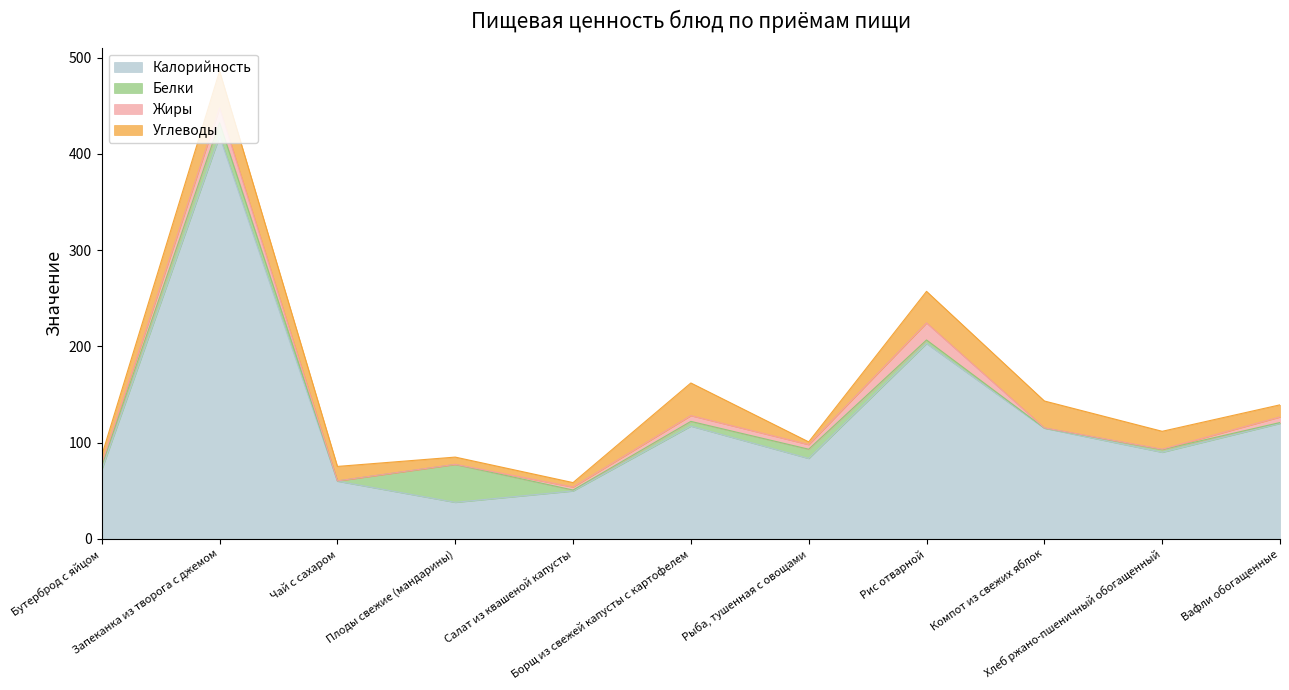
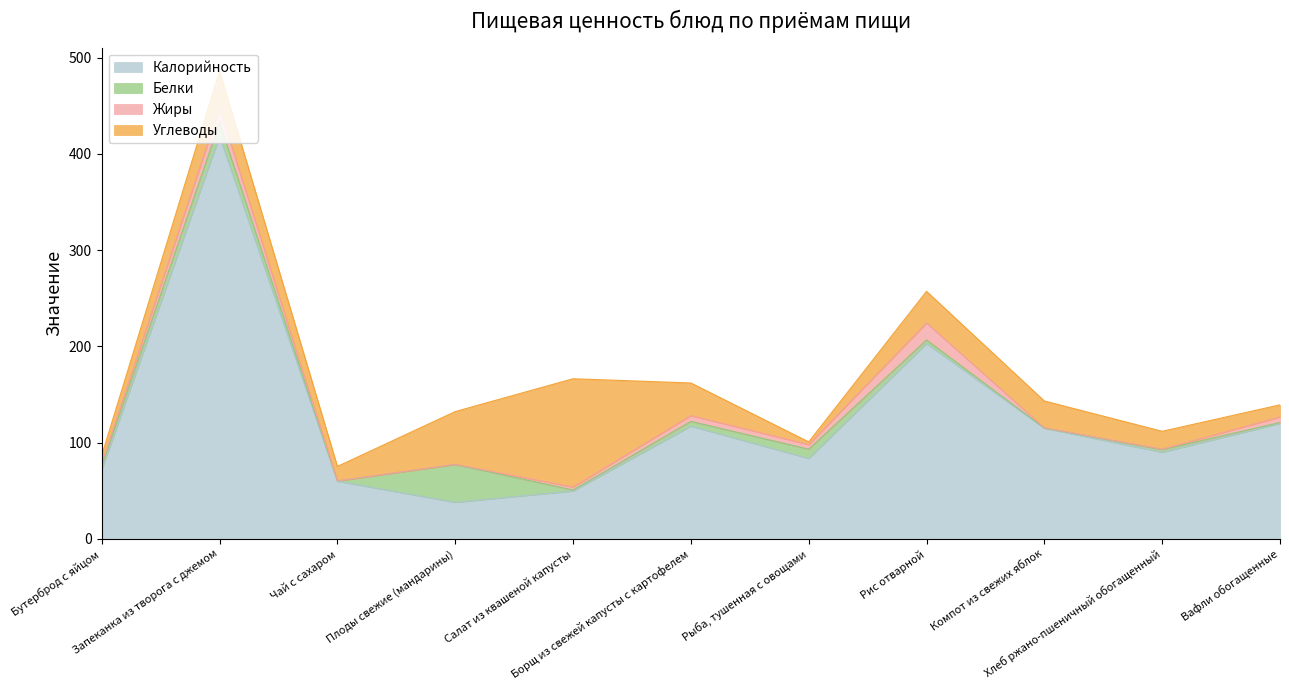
  {
    "Калорийность": {
      "Бутерброд с яйцом": 70,
      "Плоды свежие (мандарины)": 40,
      "Борщ из свежей капусты с картофелем": 120,
      "Рыба, тушенная с овощами": 80,
      "Рис отварной": 200,
      "Хлеб ржано-пшеничный обогащенный": 90
    },
    "Белки": {
      "Бутерброд с яйцом": 0,
      "Борщ из свежей капусты с картофелем": 0,
      "Рыба, тушенная с овощами": 10,
      "Рис отварной": 0
    },
    "Жиры": {
      "Бутерброд с яйцом": 0,
      "Салат из квашеной капусты": 0,
      "Борщ из свежей капусты с картофелем": 10,
      "Рыба, тушенная с овощами": 0,
      "Рис отварной": 20,
      "Вафли обогащенные": 10
    },
    "Углеводы": {
      "Бутерброд с яйцом": 10,
      "Чай с сахаром": 20,
-     "Плоды свежие (мандарины)": 10,
-     "Салат из квашеной капусты": 0,
+     "Плоды свежие (мандарины)": 50,
+     "Салат из квашеной капусты": 110,
      "Борщ из свежей капусты с картофелем": 30,
      "Рыба, тушенная с овощами": 0,
      "Рис отварной": 30,
      "Компот из свежих яблок": 30,
      "Хлеб ржано-пшеничный обогащенный": 20,
      "Вафли обогащенные": 10
    }
  }
